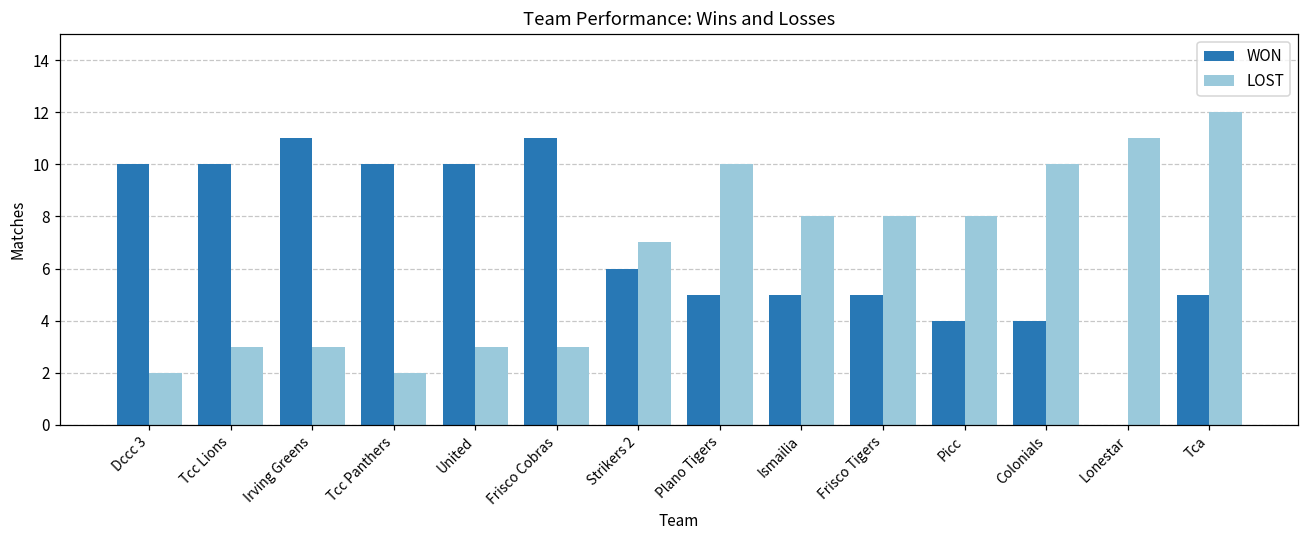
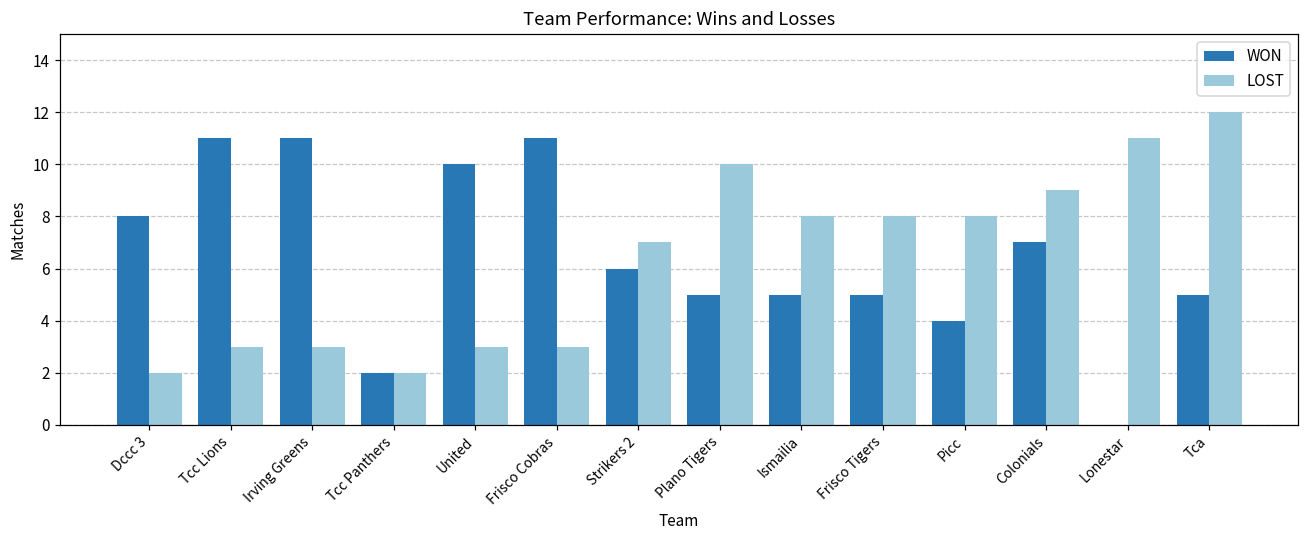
  {
    "WON": {
-     "Dccc 3": 10,
-     "Tcc Lions": 10,
+     "Dccc 3": 8,
+     "Tcc Lions": 11,
      "Irving Greens": 11,
-     "Tcc Panthers": 10,
+     "Tcc Panthers": 2,
      "United": 10,
      "Frisco Cobras": 11,
      "Strikers 2": 6,
      "Plano Tigers": 5,
      "Ismailia": 5,
      "Frisco Tigers": 5,
      "Picc": 4,
-     "Colonials": 4,
+     "Colonials": 7,
      "Lonestar": 0,
      "Tca": 5
    },
    "LOST": {
      "Dccc 3": 2,
      "Tcc Lions": 3,
      "Irving Greens": 3,
      "Tcc Panthers": 2,
      "United": 3,
      "Frisco Cobras": 3,
      "Strikers 2": 7,
      "Plano Tigers": 10,
      "Ismailia": 8,
      "Frisco Tigers": 8,
      "Picc": 8,
-     "Colonials": 10,
+     "Colonials": 9,
      "Lonestar": 11,
      "Tca": 12
    }
  }
